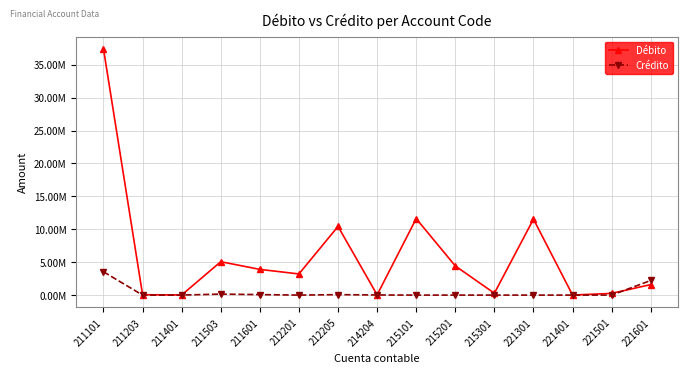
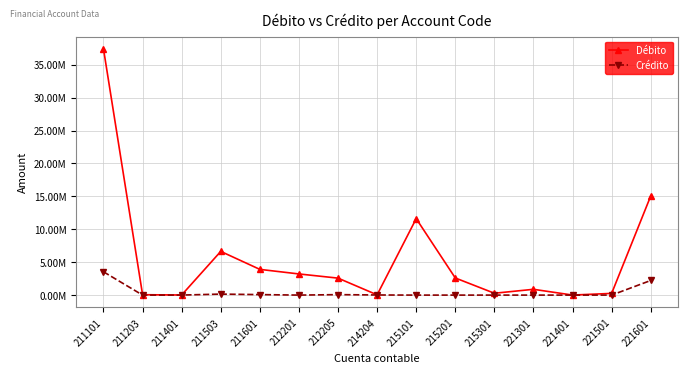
  {
    "Débito": {
      "211101": 37000000,
-     "211503": 5000000,
+     "211503": 7000000,
      "211601": 4000000,
      "212201": 3000000,
-     "212205": 10000000,
+     "212205": 3000000,
      "215101": 12000000,
-     "215201": 4000000,
-     "221301": 12000000,
-     "221601": 2000000
+     "215201": 3000000,
+     "221301": 1000000,
+     "221601": 15000000
    },
    "Crédito": {
      "211101": 4000000,
      "211503": 0,
      "211601": 0,
      "212201": 0,
      "212205": 0,
      "215101": 0,
      "215201": 0,
      "221301": 0,
      "221601": 2000000
    }
  }
